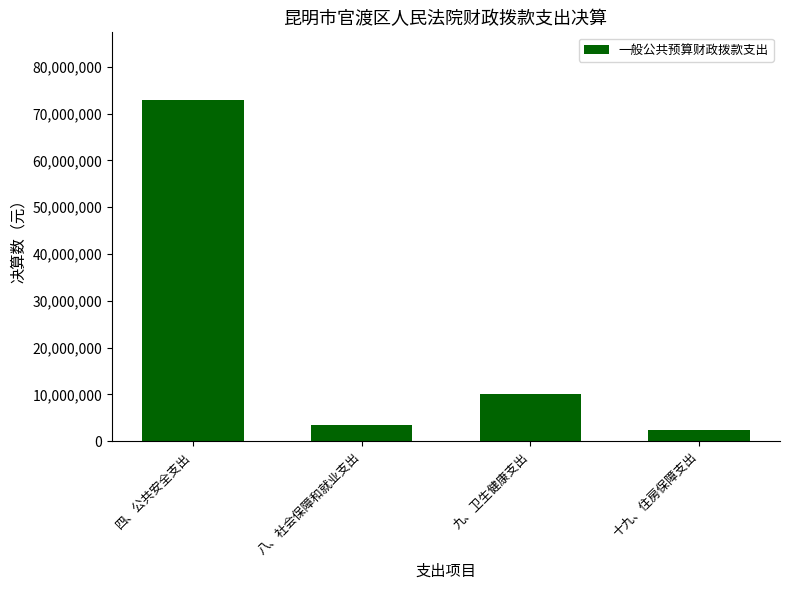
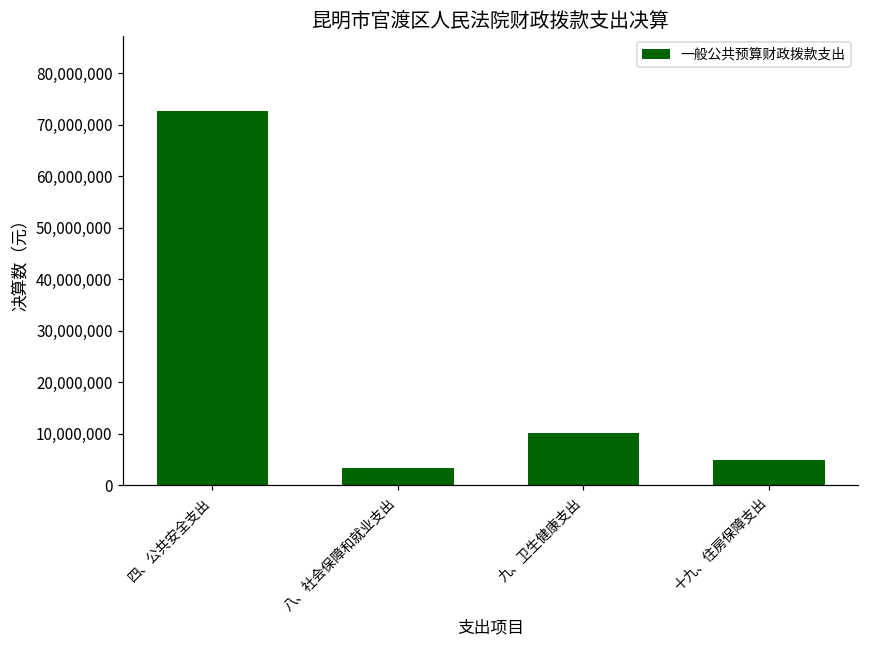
  {
    "四、公共安全支出": "73,000,000",
    "八、社会保障和就业支出": "3,000,000",
    "九、卫生健康支出": "10,000,000",
-   "十九、住房保障支出": "2,000,000"
+   "十九、住房保障支出": "5,000,000"
  }
